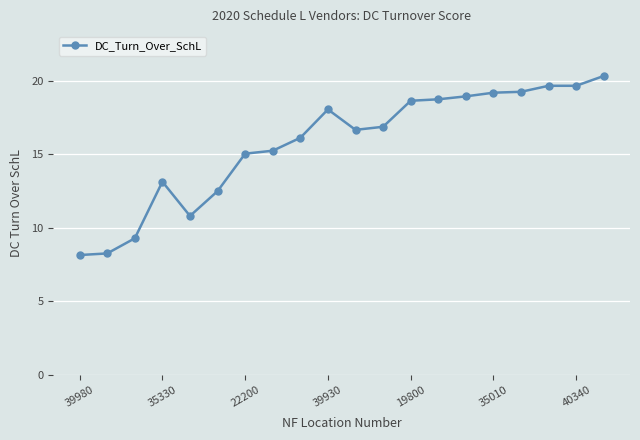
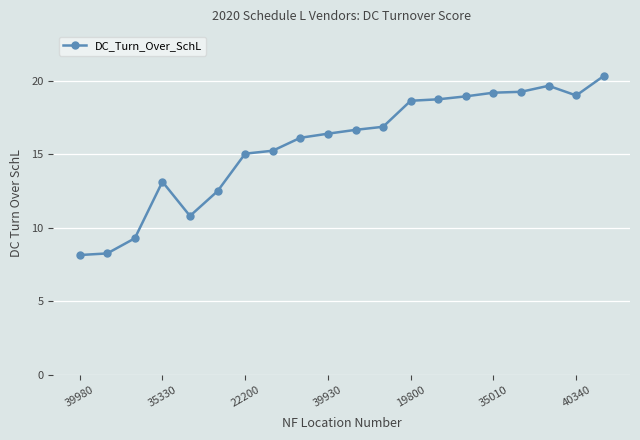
  {
    "39980": 8.2,
    "35330": 13.1,
    "22200": 15.1,
-   "39930": 18.1,
+   "39930": 16.4,
    "19800": 18.7,
    "35010": 19.2,
-   "40340": 19.7
+   "40340": 19.0
  }
